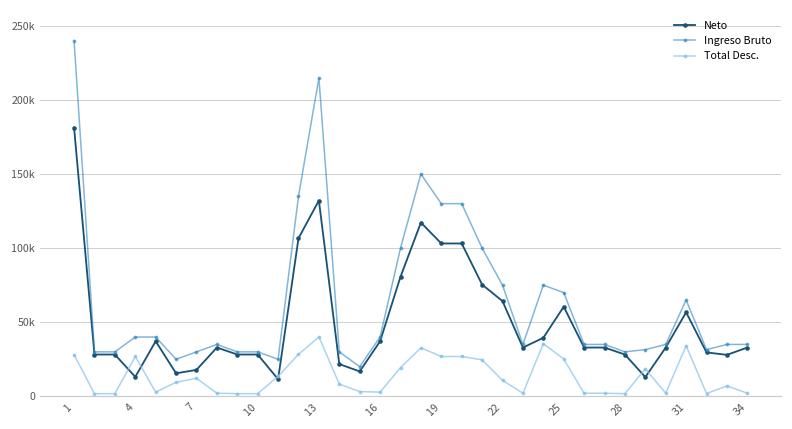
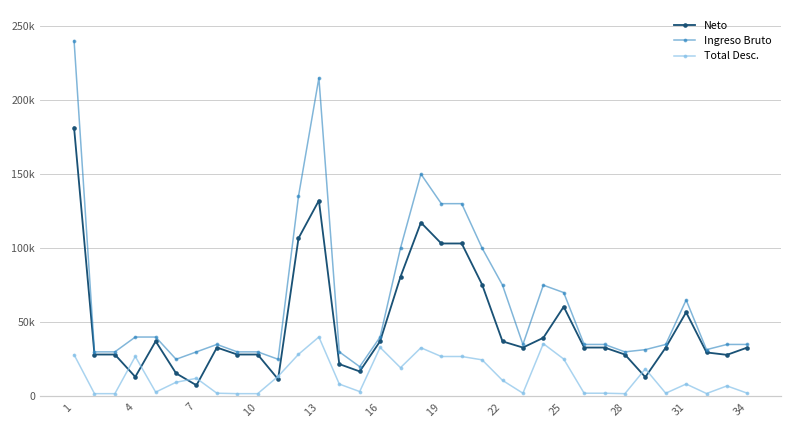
  {
    "Neto": {
      "1": 181000,
      "4": 13000,
-     "7": 18000,
+     "7": 7000,
      "13": 132000,
      "16": 37000,
      "19": 103000,
-     "22": 64000,
+     "22": 37000,
      "25": 60000,
      "31": 57000,
      "34": 33000
    },
    "Ingreso Bruto": {
      "1": 240000,
      "4": 40000,
      "7": 30000,
      "13": 215000,
      "16": 40000,
      "19": 130000,
      "22": 75000,
      "25": 70000,
      "31": 65000,
      "34": 35000
    },
    "Total Desc.": {
      "1": 28000,
      "4": 27000,
      "7": 12000,
      "10": 2000,
      "13": 40000,
-     "16": 3000,
+     "16": 33000,
      "19": 27000,
      "22": 11000,
      "25": 25000,
      "28": 2000,
-     "31": 34000,
+     "31": 8000,
      "34": 2000
    }
  }
